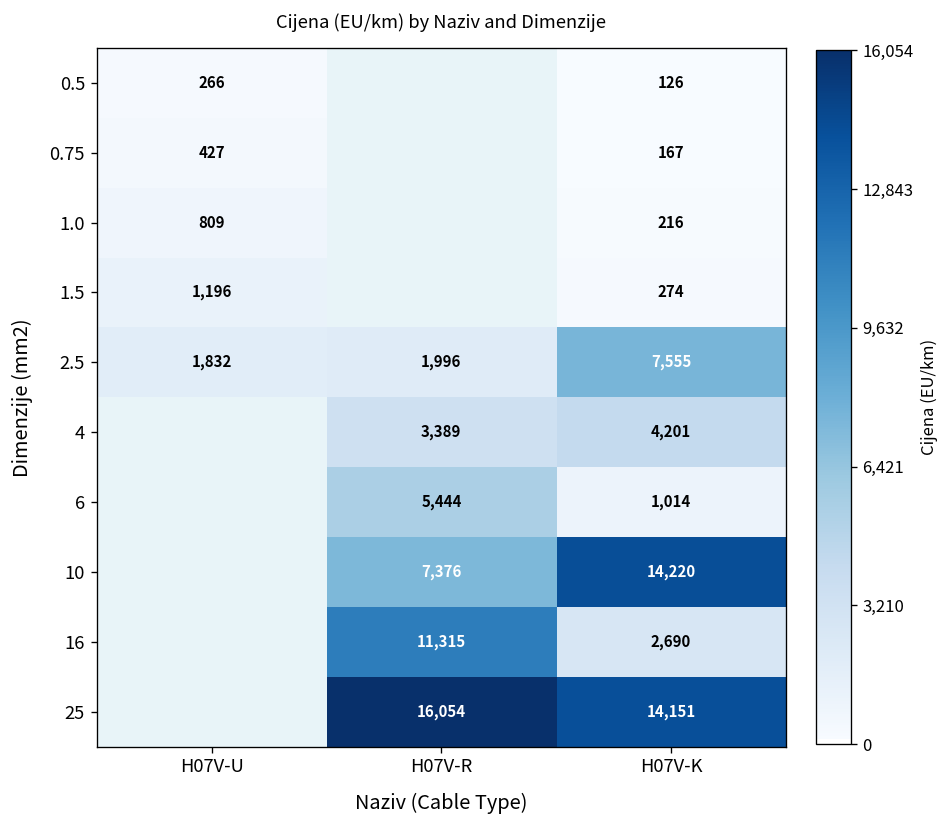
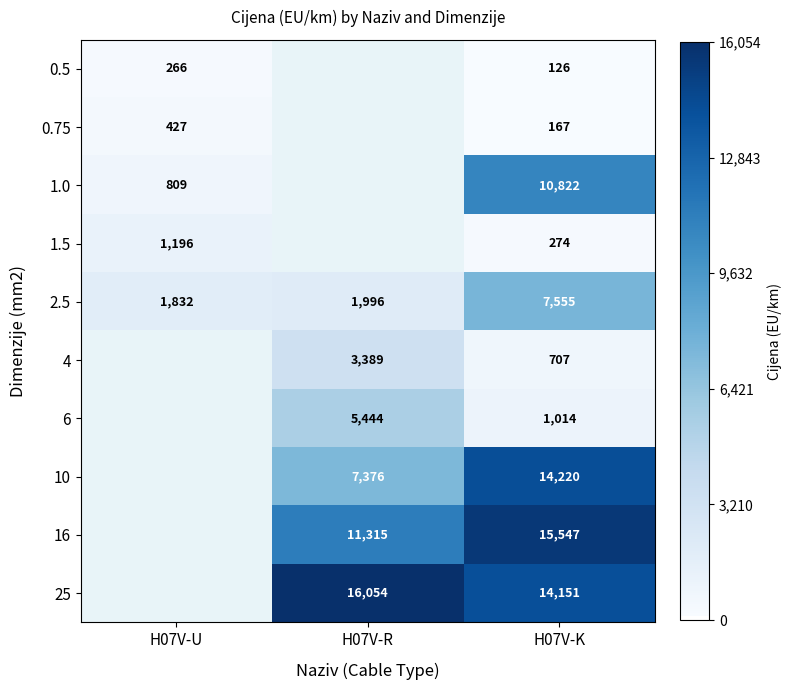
  {
    "0.5": {
      "H07V-U": "266",
      "H07V-K": "126"
    },
    "0.75": {
      "H07V-U": "427",
      "H07V-K": "167"
    },
    "1.0": {
      "H07V-U": "809",
-     "H07V-K": "216"
+     "H07V-K": "10,822"
    },
    "1.5": {
      "H07V-U": "1,196",
      "H07V-K": "274"
    },
    "2.5": {
      "H07V-U": "1,832",
      "H07V-R": "1,996",
      "H07V-K": "7,555"
    },
    "4": {
      "H07V-R": "3,389",
-     "H07V-K": "4,201"
+     "H07V-K": "707"
    },
    "6": {
      "H07V-R": "5,444",
      "H07V-K": "1,014"
    },
    "10": {
      "H07V-R": "7,376",
      "H07V-K": "14,220"
    },
    "16": {
      "H07V-R": "11,315",
-     "H07V-K": "2,690"
+     "H07V-K": "15,547"
    },
    "25": {
      "H07V-R": "16,054",
      "H07V-K": "14,151"
    }
  }
